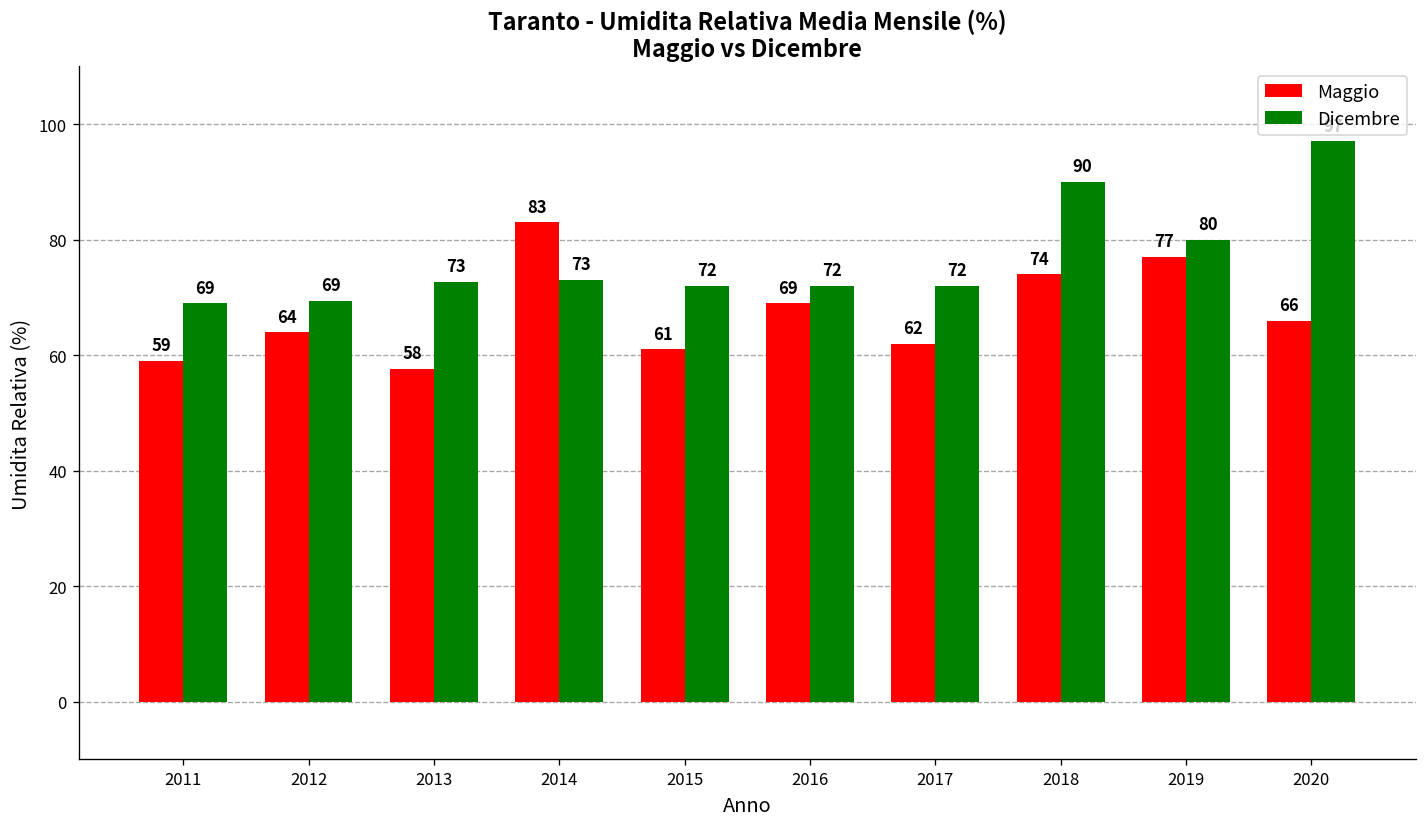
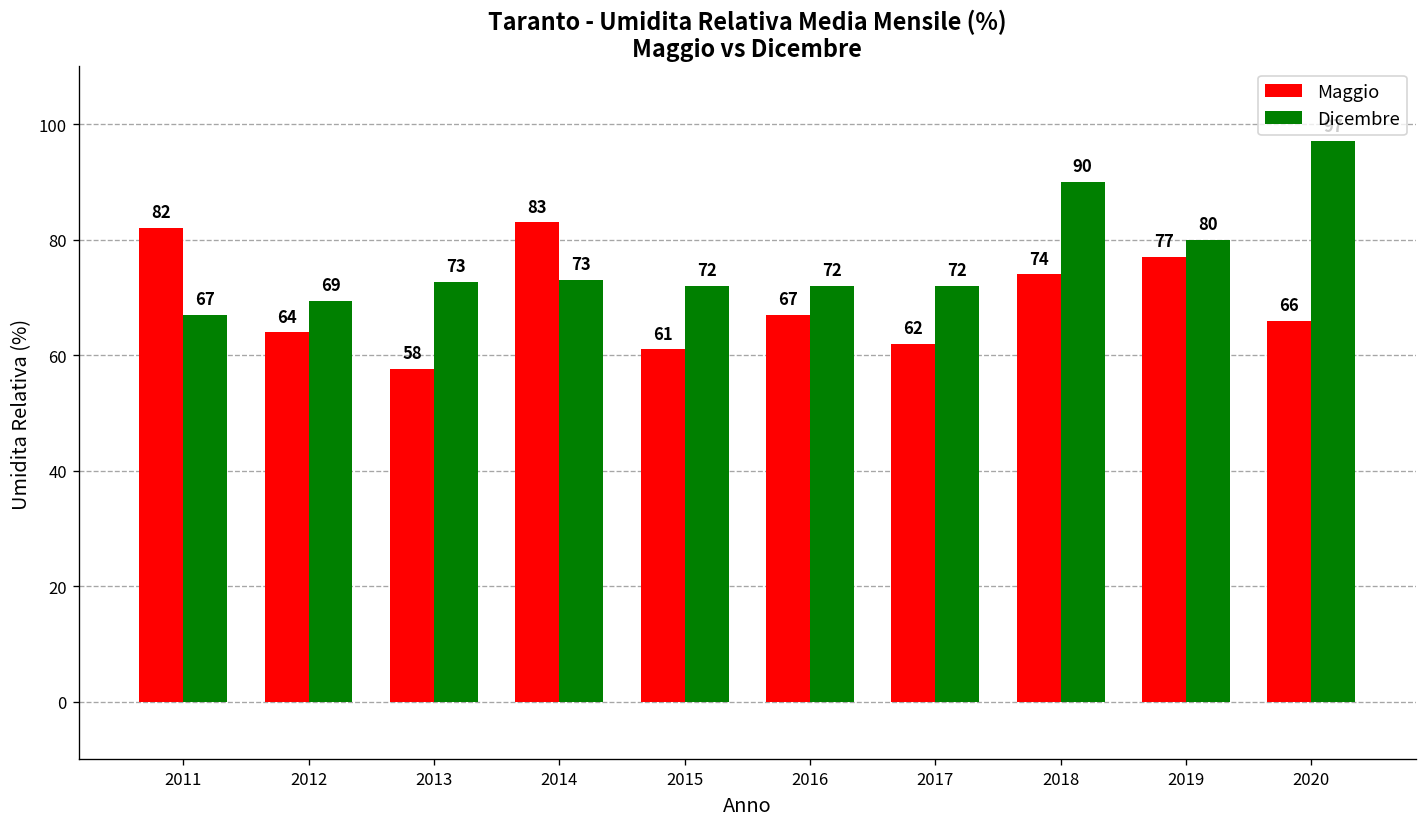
  {
    "Maggio": {
-     "2011": 59,
+     "2011": 82,
      "2012": 64,
      "2013": 58,
      "2014": 83,
      "2015": 61,
-     "2016": 69,
+     "2016": 67,
      "2017": 62,
      "2018": 74,
      "2019": 77,
      "2020": 66
    },
    "Dicembre": {
-     "2011": 69,
+     "2011": 67,
      "2012": 69,
      "2013": 73,
      "2014": 73,
      "2015": 72,
      "2016": 72,
      "2017": 72,
      "2018": 90,
      "2019": 80
    }
  }
